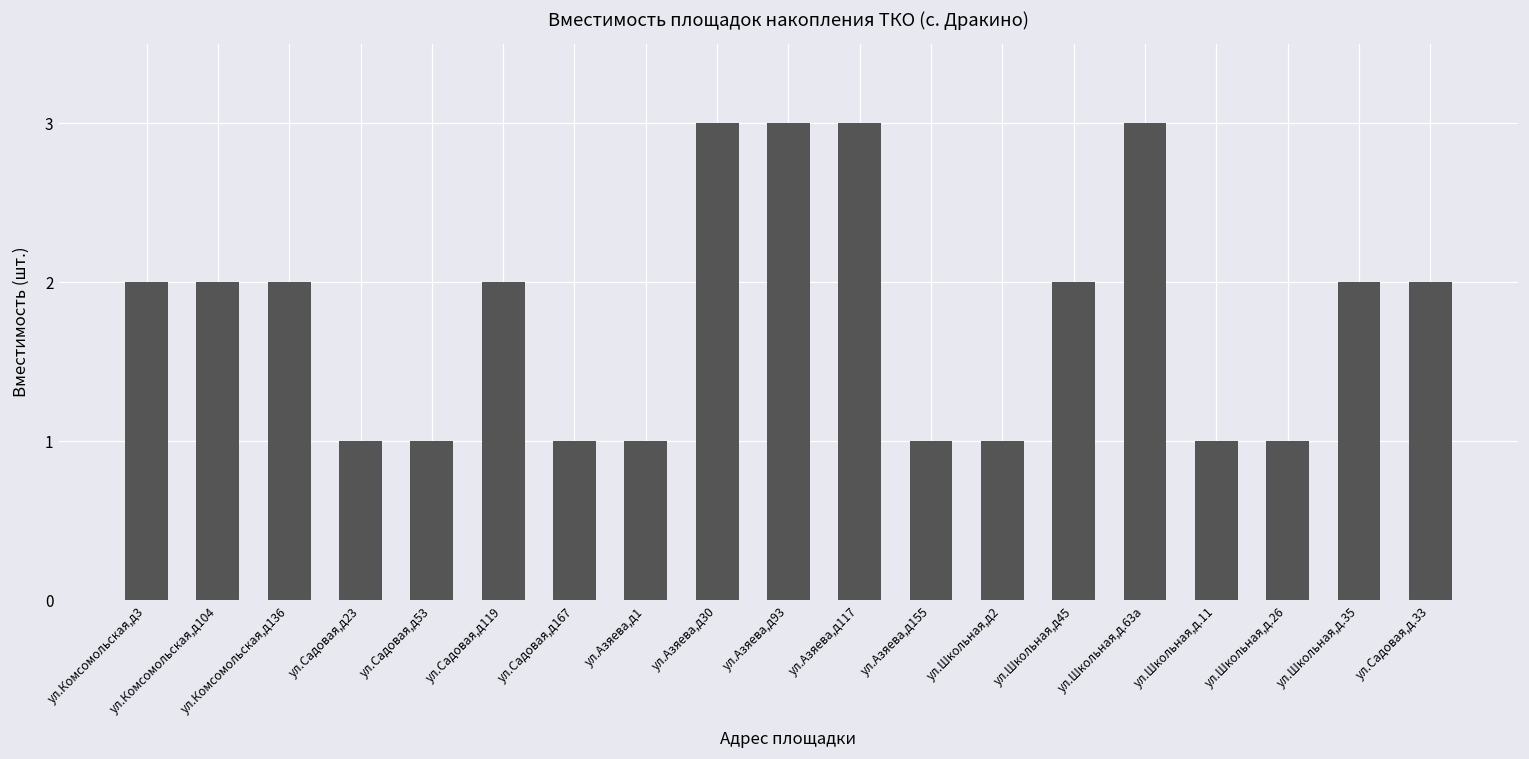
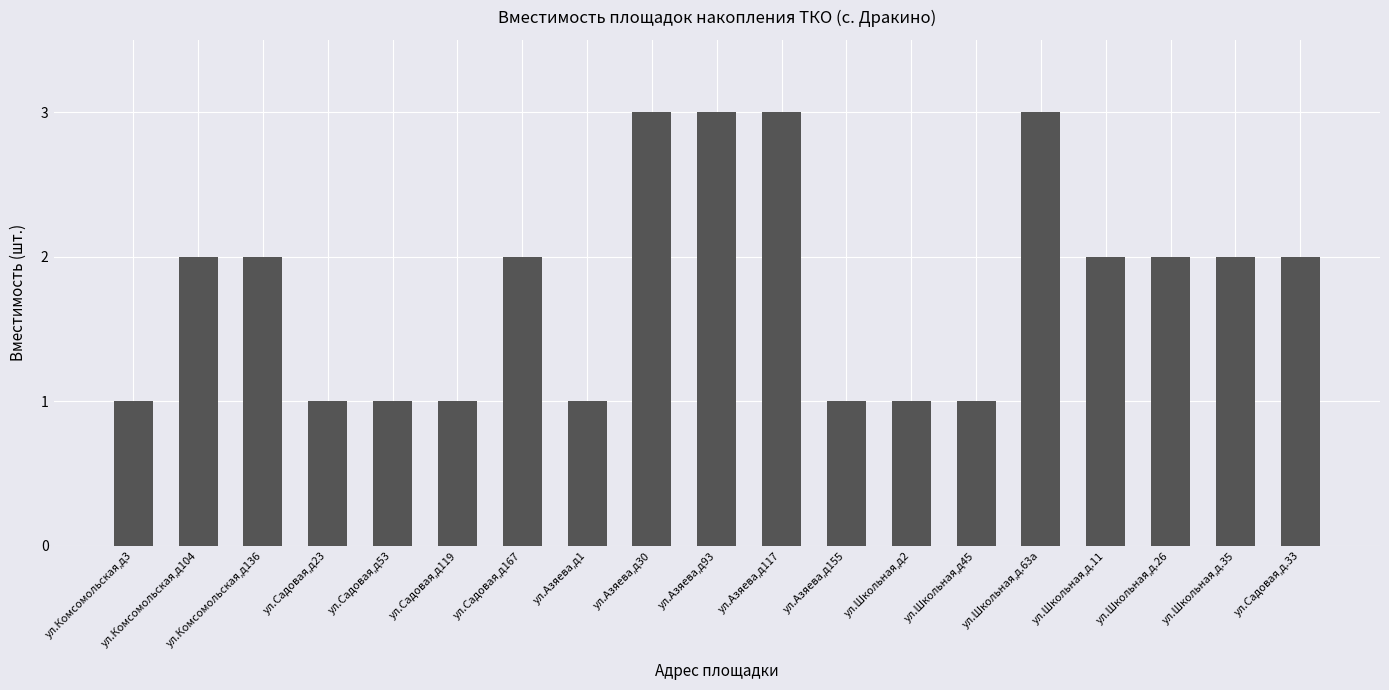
  {
-   "ул.Комсомольская,д3": 2,
+   "ул.Комсомольская,д3": 1,
    "ул.Комсомольская,д104": 2,
    "ул.Комсомольская,д136": 2,
    "ул.Садовая,д23": 1,
    "ул.Садовая,д53": 1,
-   "ул.Садовая,д119": 2,
-   "ул.Садовая,д167": 1,
+   "ул.Садовая,д119": 1,
+   "ул.Садовая,д167": 2,
    "ул.Азяева,д1": 1,
    "ул.Азяева,д30": 3,
    "ул.Азяева,д93": 3,
    "ул.Азяева,д117": 3,
    "ул.Азяева,д155": 1,
    "ул.Школьная,д2": 1,
-   "ул.Школьная,д45": 2,
+   "ул.Школьная,д45": 1,
    "ул.Школьная,д.63а": 3,
-   "ул.Школьная,д.11": 1,
-   "ул.Школьная,д.26": 1,
+   "ул.Школьная,д.11": 2,
+   "ул.Школьная,д.26": 2,
    "ул.Школьная,д.35": 2,
    "ул.Садовая,д.33": 2
  }
